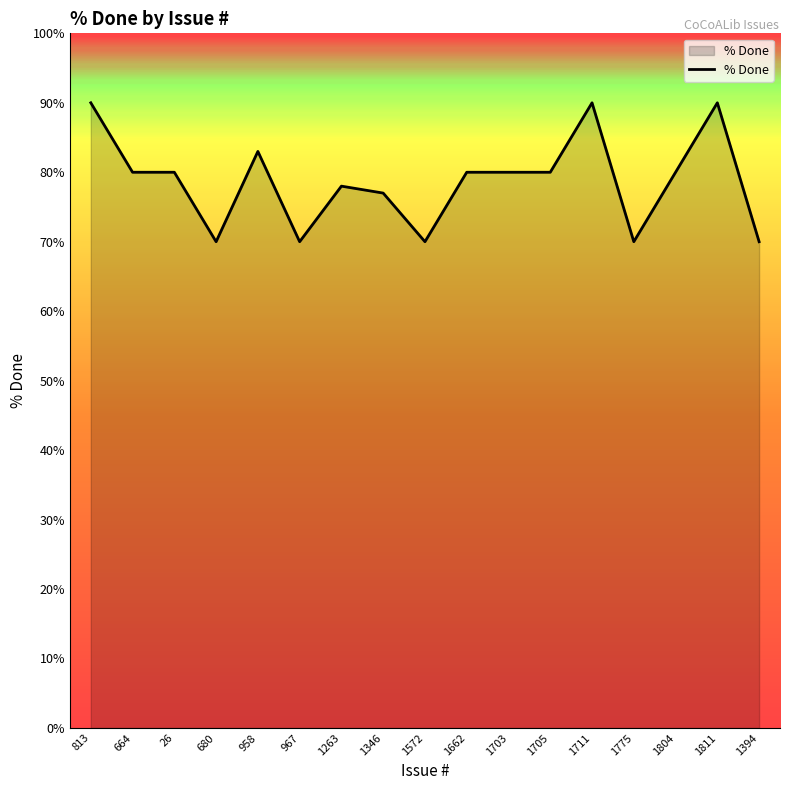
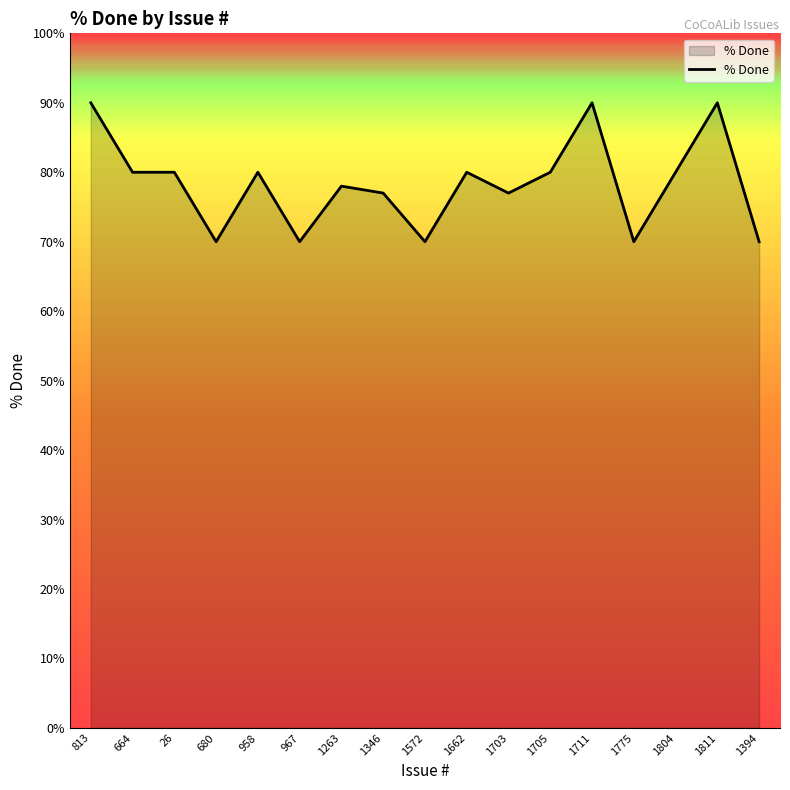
  {
    "813": "90%",
    "664": "80%",
    "26": "80%",
    "680": "70%",
-   "958": "83%",
+   "958": "80%",
    "967": "70%",
    "1263": "78%",
    "1346": "77%",
    "1572": "70%",
    "1662": "80%",
-   "1703": "80%",
+   "1703": "77%",
    "1705": "80%",
    "1711": "90%",
    "1775": "70%",
    "1804": "80%",
    "1811": "90%",
    "1394": "70%"
  }
